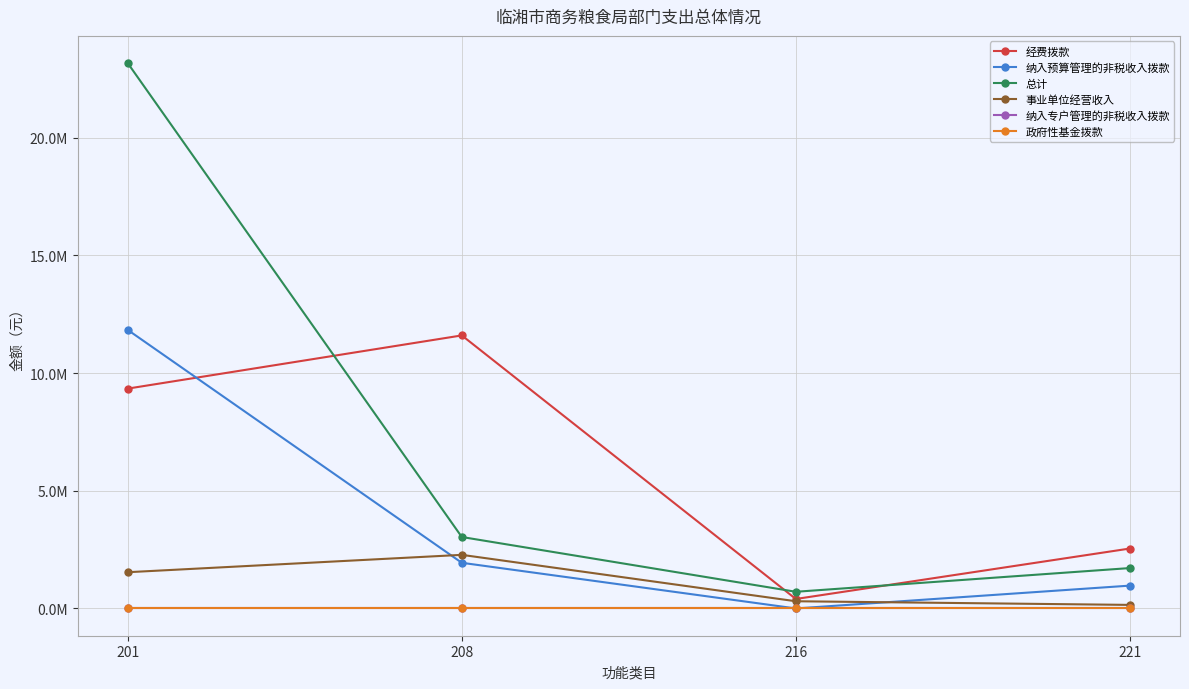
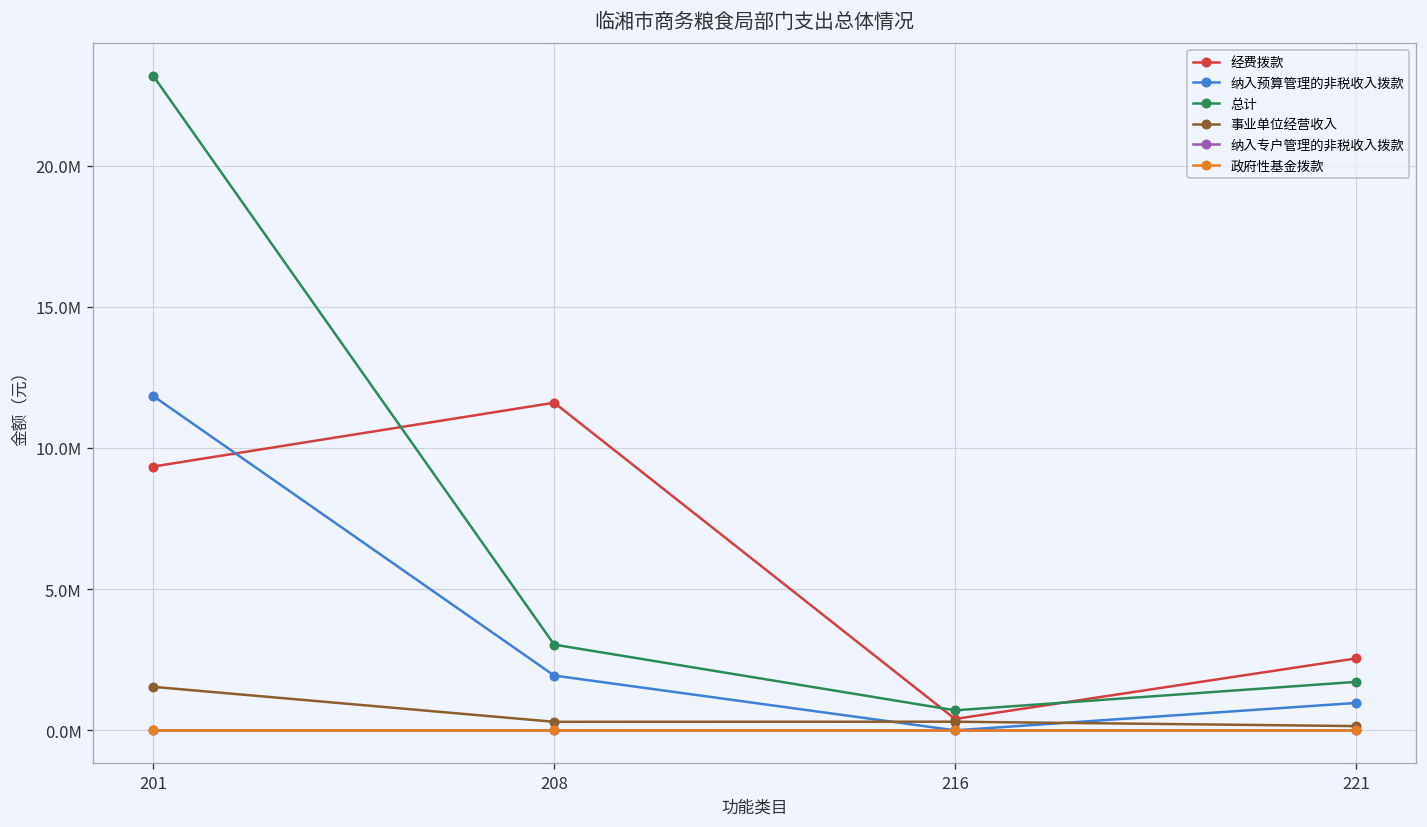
  {
    "经费拨款": {
      "201": 9300000,
      "208": 11600000,
      "221": 2500000
    },
    "纳入预算管理的非税收入拨款": {
      "201": 11800000,
      "208": 1900000,
      "221": 1000000
    },
    "总计": {
      "201": 23200000,
      "208": 3000000,
      "216": 700000,
      "221": 1700000
    },
    "事业单位经营收入": {
      "201": 1500000,
-     "208": 2300000,
+     "208": 300000,
      "221": 200000
    },
    "政府性基金拨款": {
      "201": 0,
      "208": 0,
      "221": 0
    }
  }
